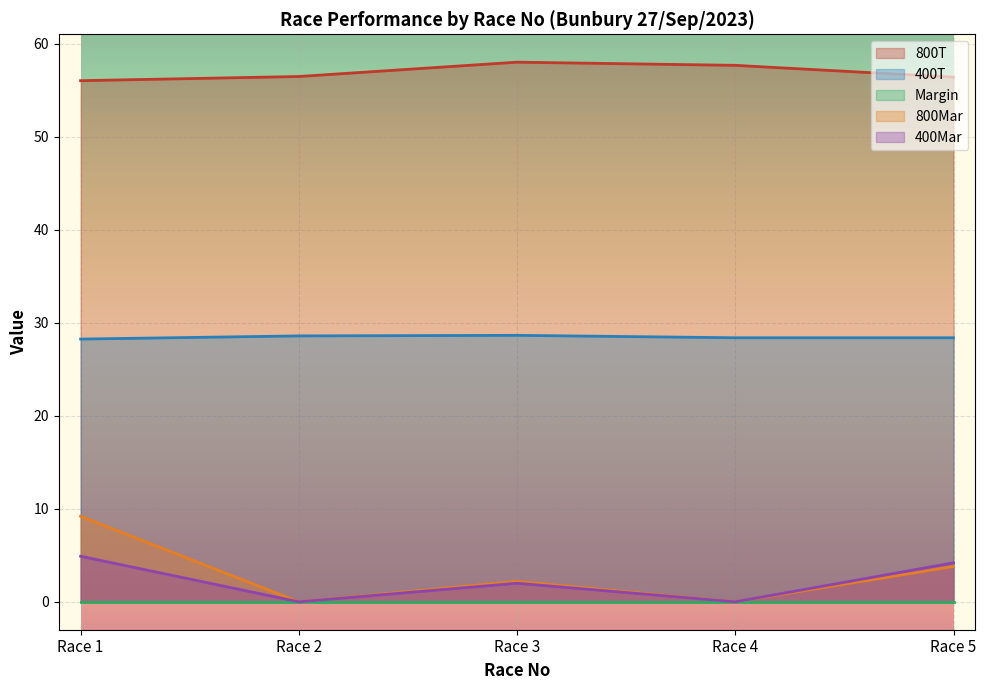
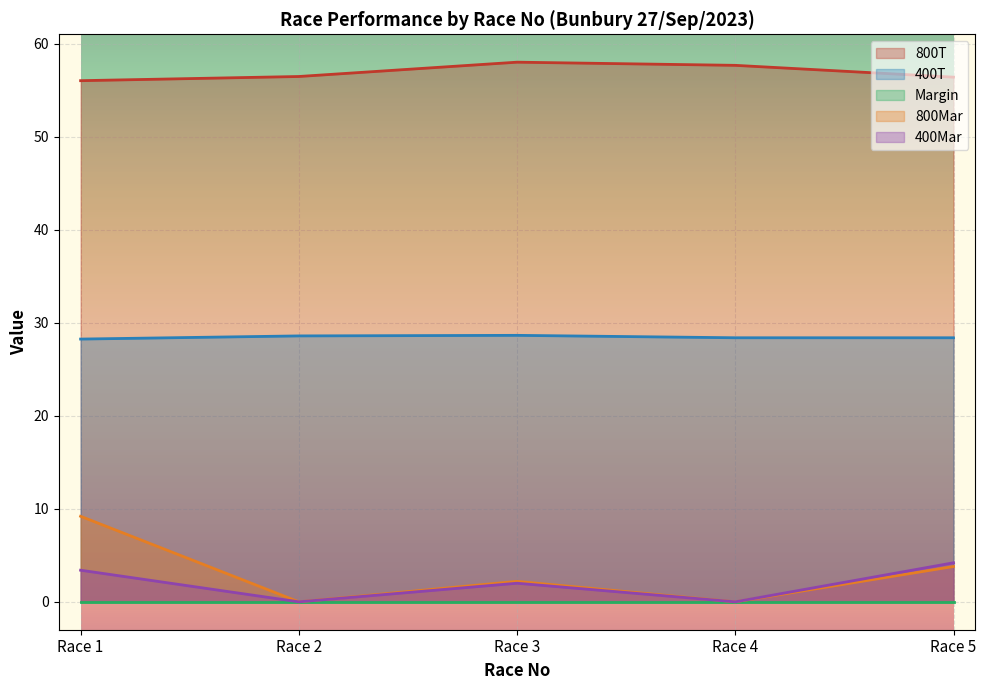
  {
    "400Mar": {
-     "Race 1": 5,
+     "Race 1": 3,
      "Race 5": 4
    }
  }
